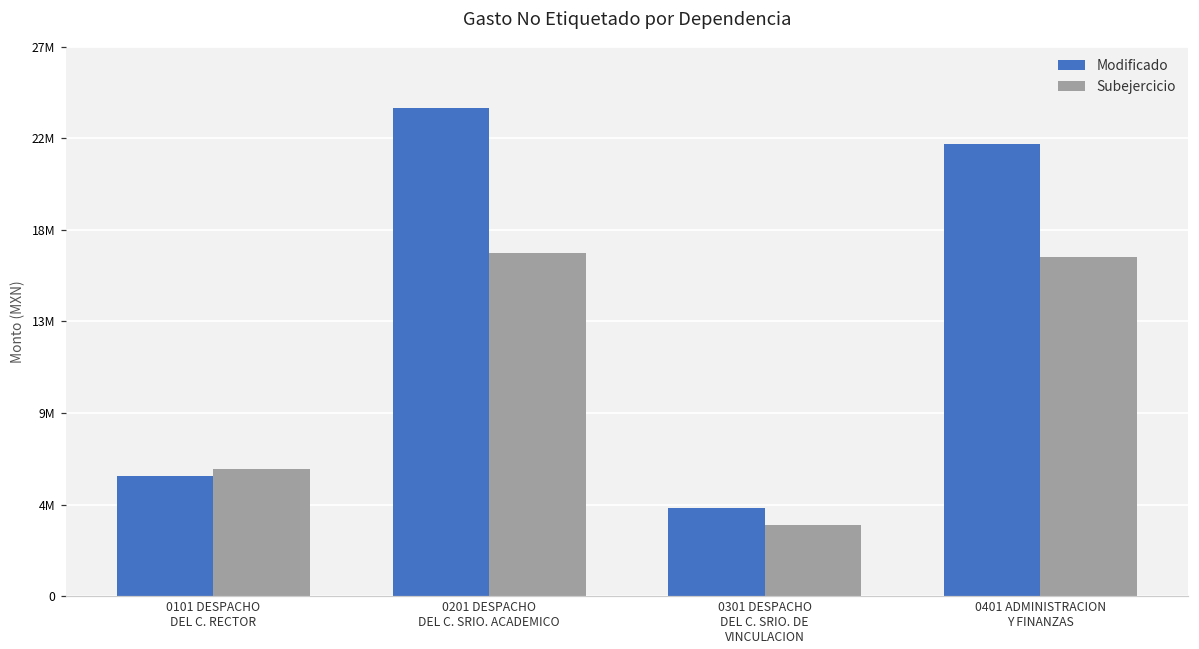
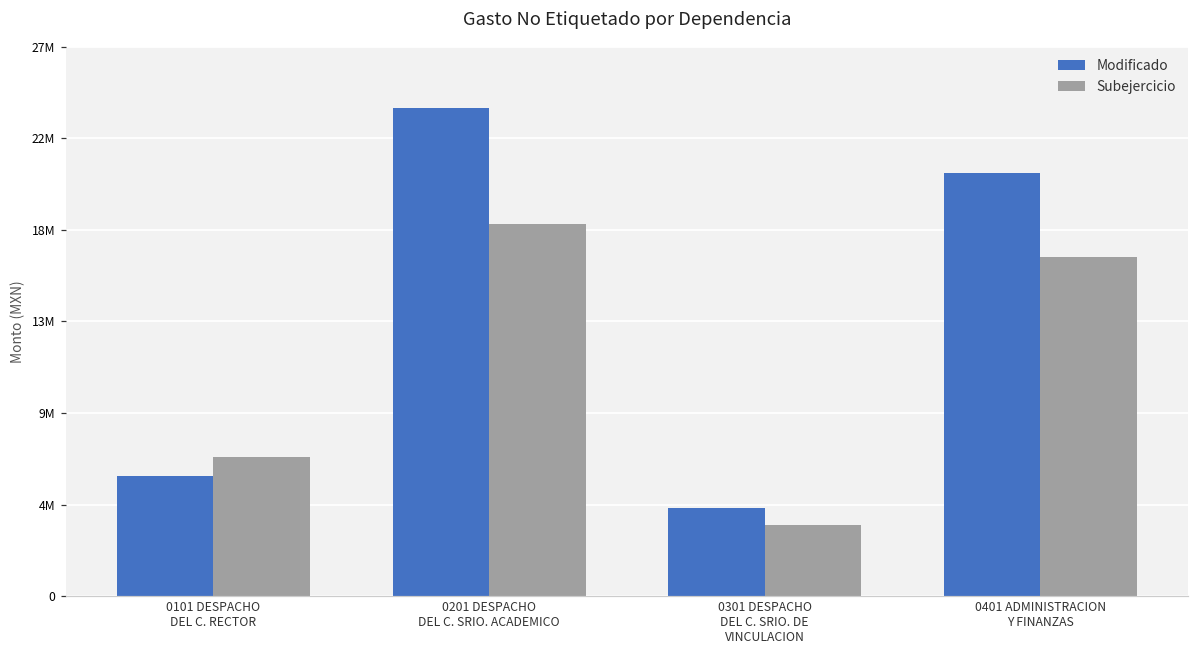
  {
    "Modificado": {
      "0101 DESPACHO DEL C. RECTOR": 5900000,
      "0201 DESPACHO DEL C. SRIO. ACADEMICO": 24000000,
      "0301 DESPACHO DEL C. SRIO. DE VINCULACION": 4300000,
-     "0401 ADMINISTRACION Y FINANZAS": 22200000
+     "0401 ADMINISTRACION Y FINANZAS": 20800000
    },
    "Subejercicio": {
-     "0101 DESPACHO DEL C. RECTOR": 6200000,
-     "0201 DESPACHO DEL C. SRIO. ACADEMICO": 16900000,
+     "0101 DESPACHO DEL C. RECTOR": 6800000,
+     "0201 DESPACHO DEL C. SRIO. ACADEMICO": 18300000,
      "0301 DESPACHO DEL C. SRIO. DE VINCULACION": 3500000,
      "0401 ADMINISTRACION Y FINANZAS": 16600000
    }
  }
